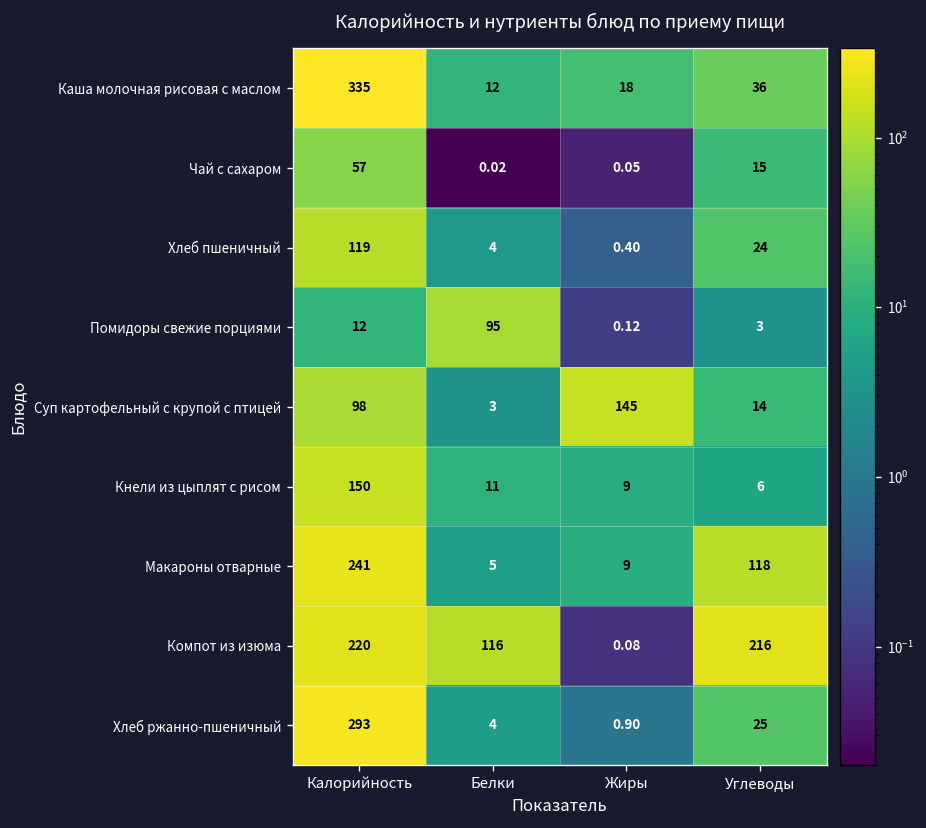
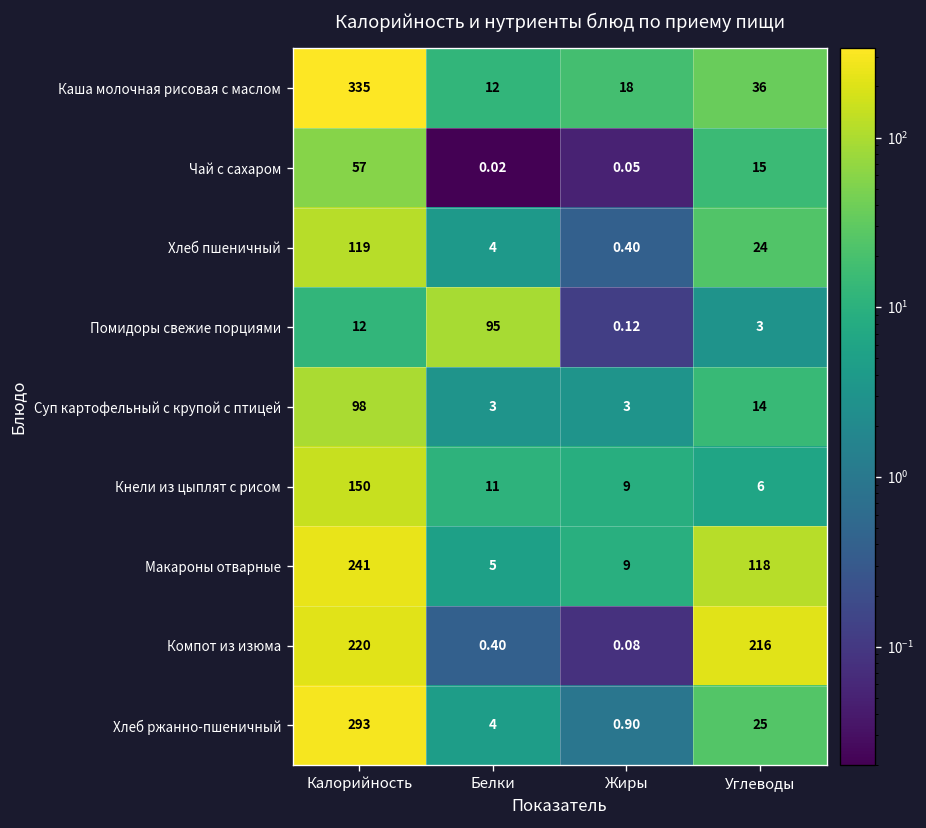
  {
    "Каша молочная рисовая с маслом": {
      "Калорийность": 335,
      "Белки": 12,
      "Жиры": 18,
      "Углеводы": 36
    },
    "Чай с сахаром": {
      "Калорийность": 57,
      "Белки": 0.02,
      "Жиры": 0.05,
      "Углеводы": 15
    },
    "Хлеб пшеничный": {
      "Калорийность": 119,
      "Белки": 4,
      "Жиры": 0.40,
      "Углеводы": 24
    },
    "Помидоры свежие порциями": {
      "Калорийность": 12,
      "Белки": 95,
      "Жиры": 0.12,
      "Углеводы": 3
    },
    "Суп картофельный с крупой с птицей": {
      "Калорийность": 98,
      "Белки": 3,
-     "Жиры": 145,
+     "Жиры": 3,
      "Углеводы": 14
    },
    "Кнели из цыплят с рисом": {
      "Калорийность": 150,
      "Белки": 11,
      "Жиры": 9,
      "Углеводы": 6
    },
    "Макароны отварные": {
      "Калорийность": 241,
      "Белки": 5,
      "Жиры": 9,
      "Углеводы": 118
    },
    "Компот из изюма": {
      "Калорийность": 220,
-     "Белки": 116,
+     "Белки": 0.40,
      "Жиры": 0.08,
      "Углеводы": 216
    },
    "Хлеб ржанно-пшеничный": {
      "Калорийность": 293,
      "Белки": 4,
      "Жиры": 0.90,
      "Углеводы": 25
    }
  }
